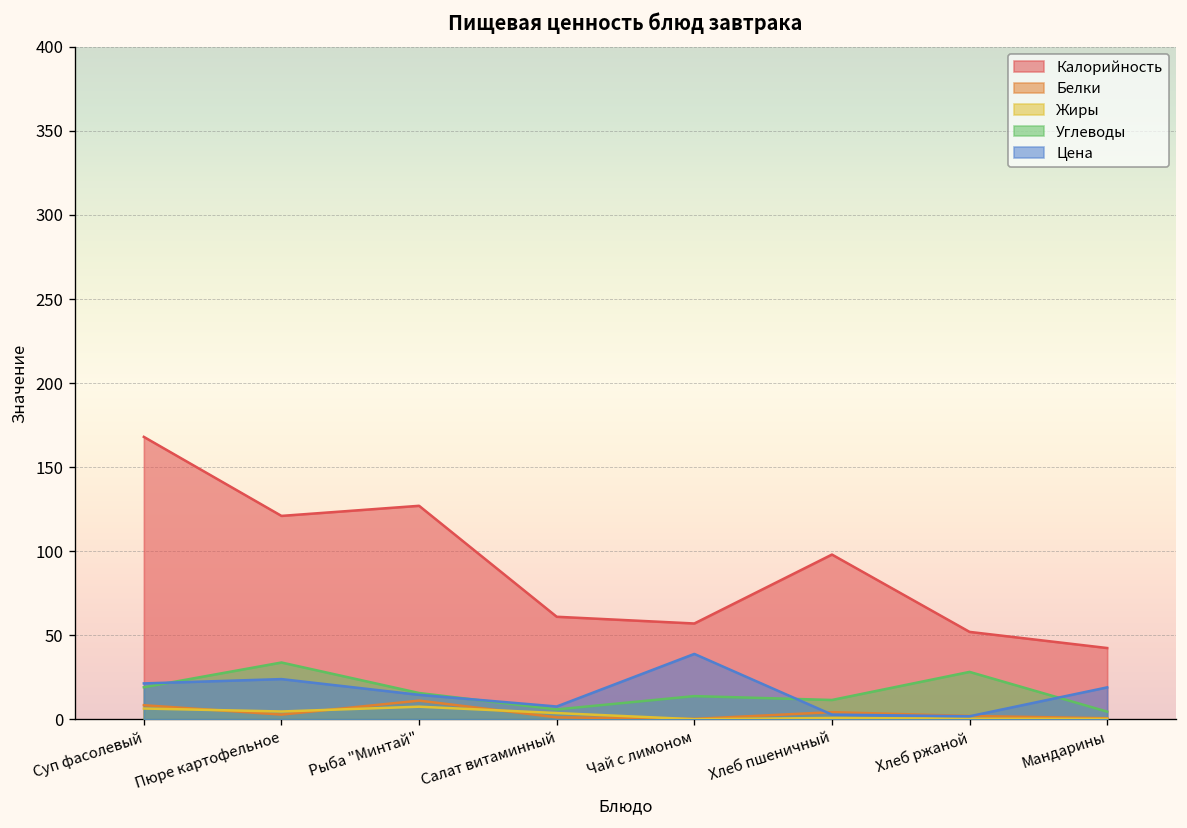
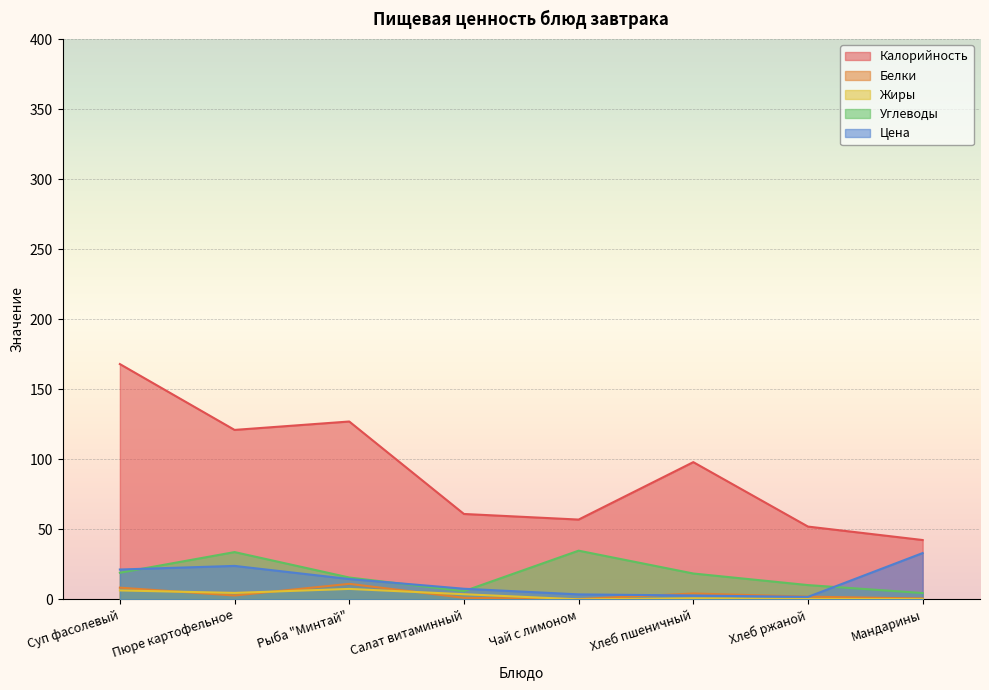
  {
    "Углеводы": {
      "Суп фасолевый": 19,
      "Пюре картофельное": 34,
-     "Чай с лимоном": 14,
-     "Хлеб пшеничный": 12,
-     "Хлеб ржаной": 28,
+     "Чай с лимоном": 35,
+     "Хлеб пшеничный": 19,
+     "Хлеб ржаной": 10,
      "Мандарины": 5
    },
    "Цена": {
      "Суп фасолевый": 21,
      "Пюре картофельное": 24,
-     "Чай с лимоном": 39,
-     "Мандарины": 19
+     "Чай с лимоном": 4,
+     "Мандарины": 33
    }
  }
